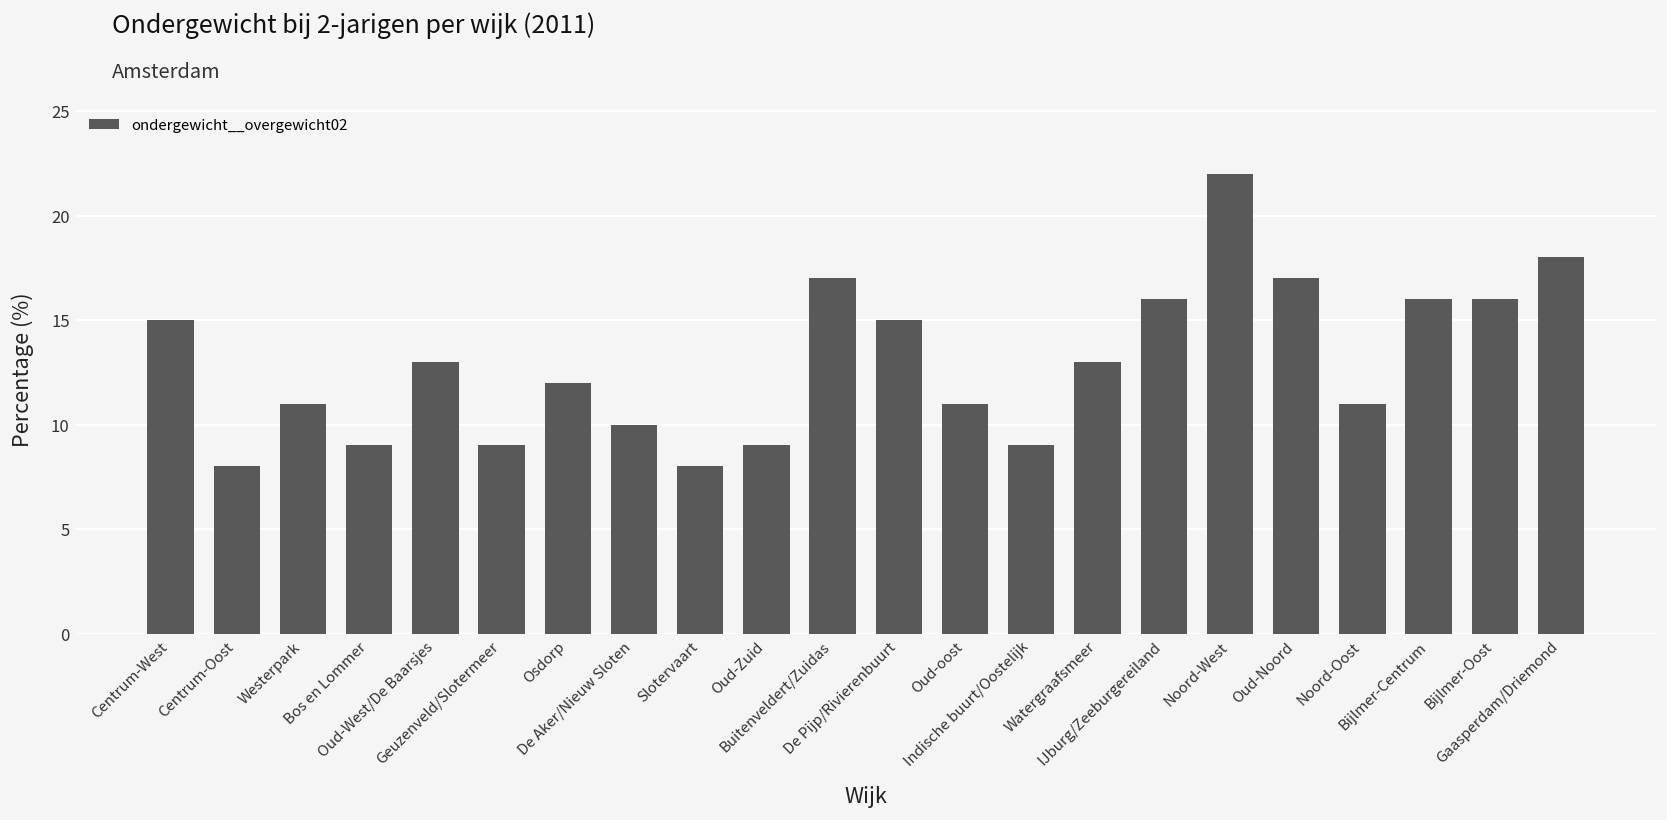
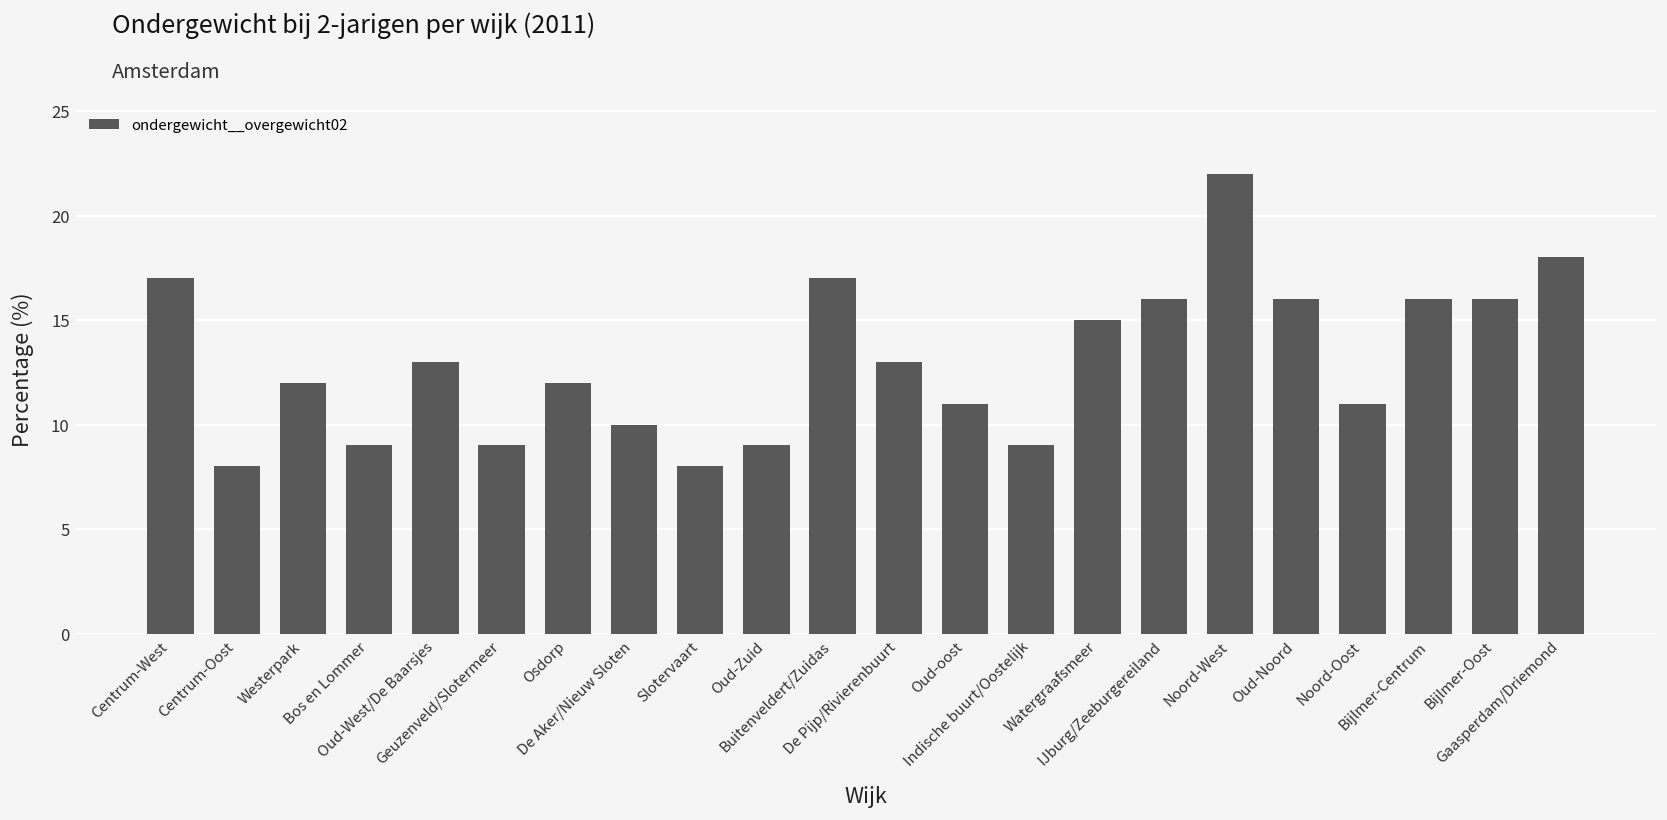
  {
-   "Centrum-West": 15,
+   "Centrum-West": 17,
    "Centrum-Oost": 8,
-   "Westerpark": 11,
+   "Westerpark": 12,
    "Bos en Lommer": 9,
    "Oud-West/De Baarsjes": 13,
    "Geuzenveld/Slotermeer": 9,
    "Osdorp": 12,
    "De Aker/Nieuw Sloten": 10,
    "Slotervaart": 8,
    "Oud-Zuid": 9,
    "Buitenveldert/Zuidas": 17,
-   "De Pijp/Rivierenbuurt": 15,
+   "De Pijp/Rivierenbuurt": 13,
    "Oud-oost": 11,
    "Indische buurt/Oostelijk": 9,
-   "Watergraafsmeer": 13,
+   "Watergraafsmeer": 15,
    "IJburg/Zeeburgereiland": 16,
    "Noord-West": 22,
-   "Oud-Noord": 17,
+   "Oud-Noord": 16,
    "Noord-Oost": 11,
    "Bijlmer-Centrum": 16,
    "Bijlmer-Oost": 16,
    "Gaasperdam/Driemond": 18
  }
